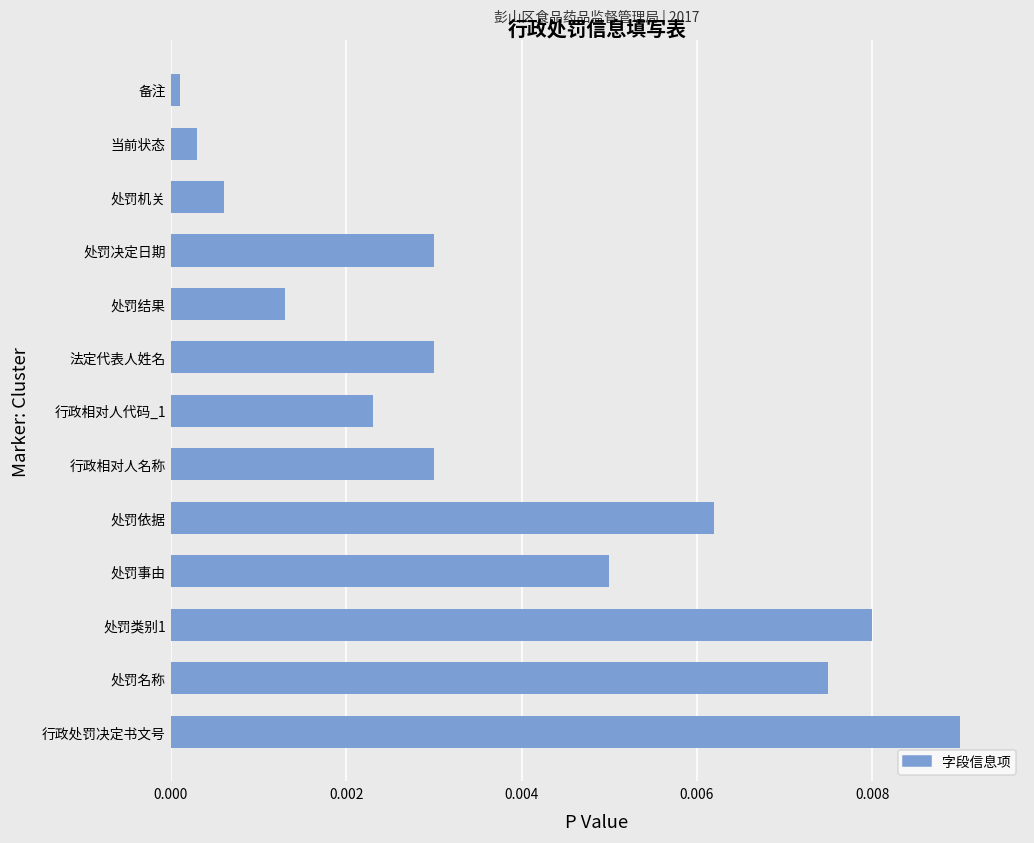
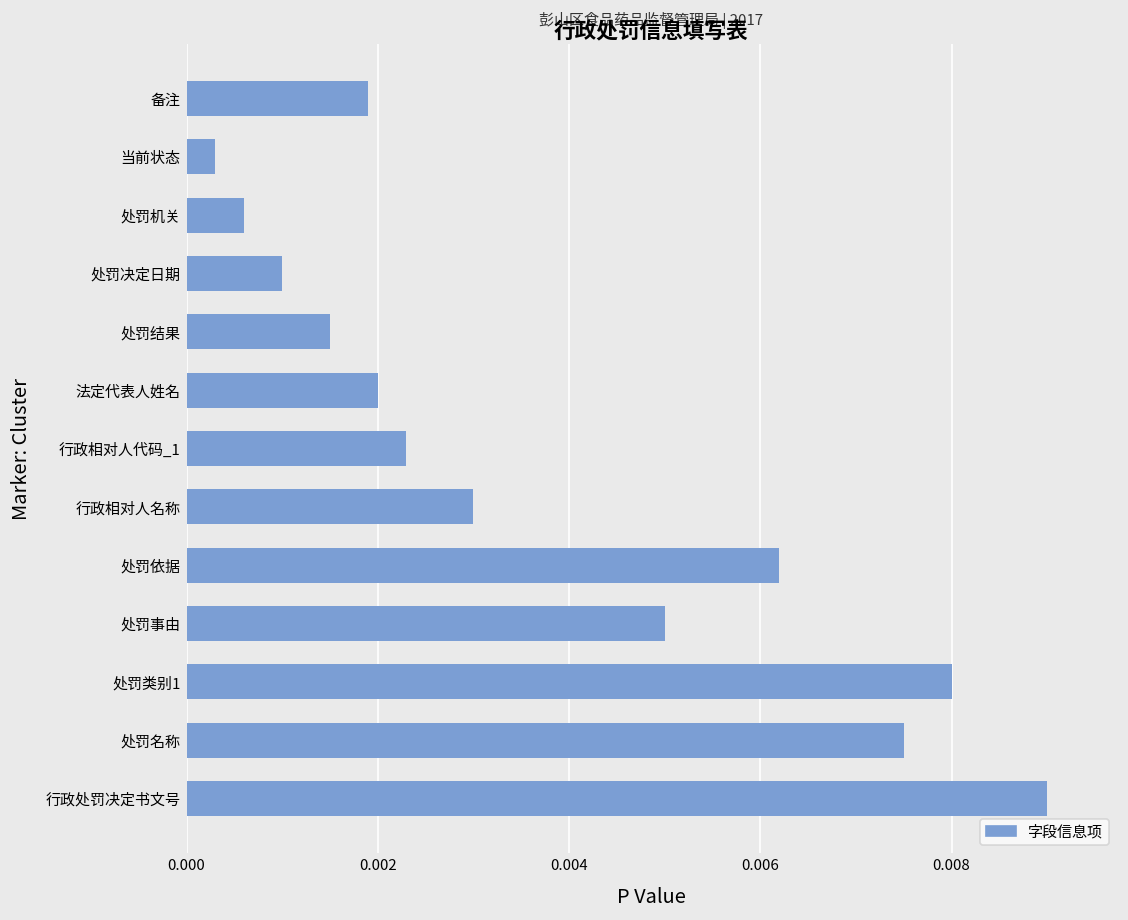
  {
-   "备注": 0.0001,
+   "备注": 0.0019,
    "当前状态": 0.0003,
    "处罚机关": 0.0006,
-   "处罚决定日期": 0.003,
-   "处罚结果": 0.0013,
-   "法定代表人姓名": 0.003,
+   "处罚决定日期": 0.001,
+   "处罚结果": 0.0015,
+   "法定代表人姓名": 0.002,
    "行政相对人代码_1": 0.0023,
    "行政相对人名称": 0.0030,
    "处罚依据": 0.0062,
    "处罚事由": 0.0050,
    "处罚类别1": 0.0080,
    "处罚名称": 0.0075,
    "行政处罚决定书文号": 0.0090
  }
